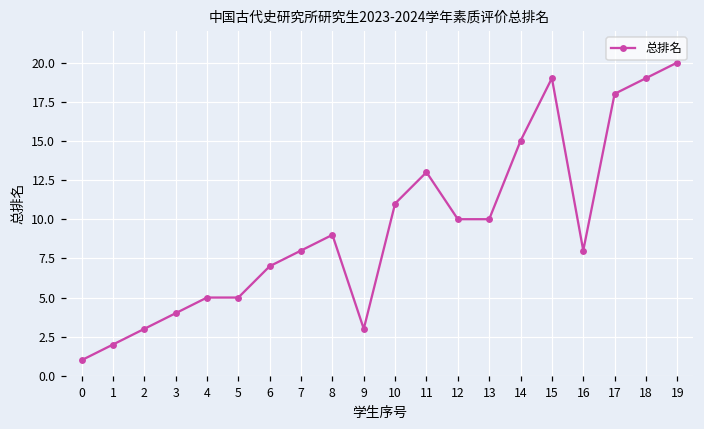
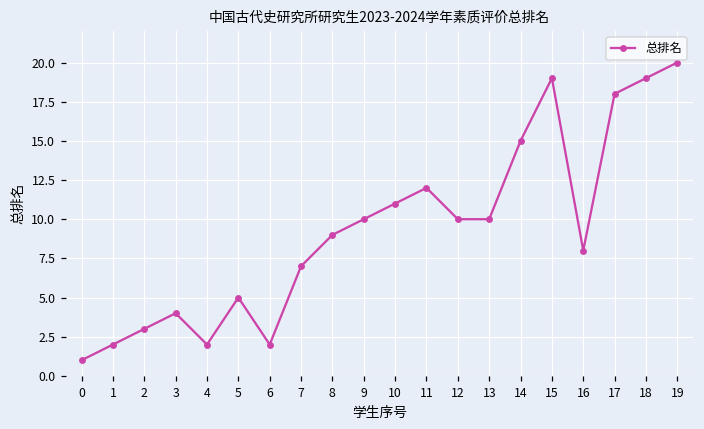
  {
    "0": 1,
    "1": 2,
    "2": 3,
    "3": 4,
-   "4": 5,
+   "4": 2,
    "5": 5,
-   "6": 7,
-   "7": 8,
+   "6": 2,
+   "7": 7,
    "8": 9,
-   "9": 3,
+   "9": 10,
    "10": 11,
-   "11": 13,
+   "11": 12,
    "12": 10,
    "13": 10,
    "14": 15,
    "15": 19,
    "16": 8,
    "17": 18,
    "18": 19,
    "19": 20
  }
